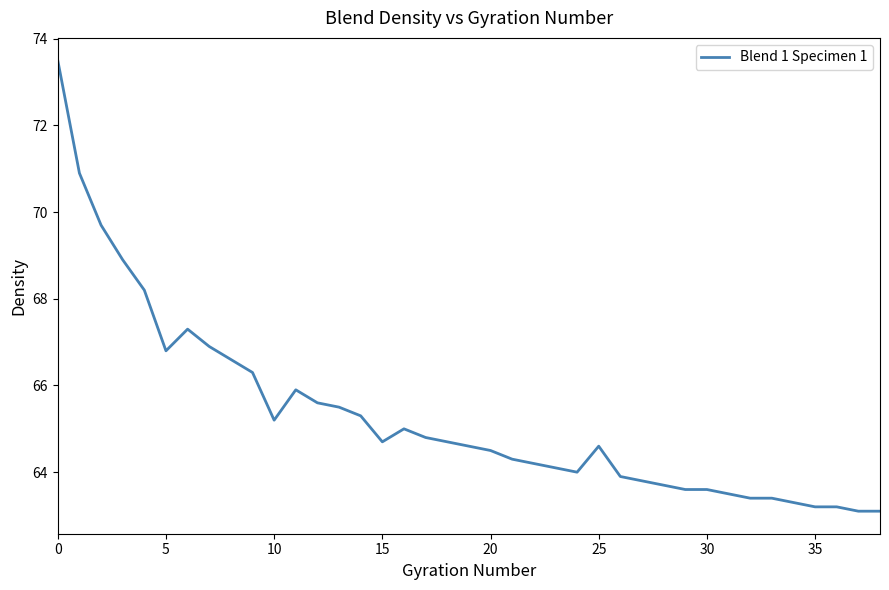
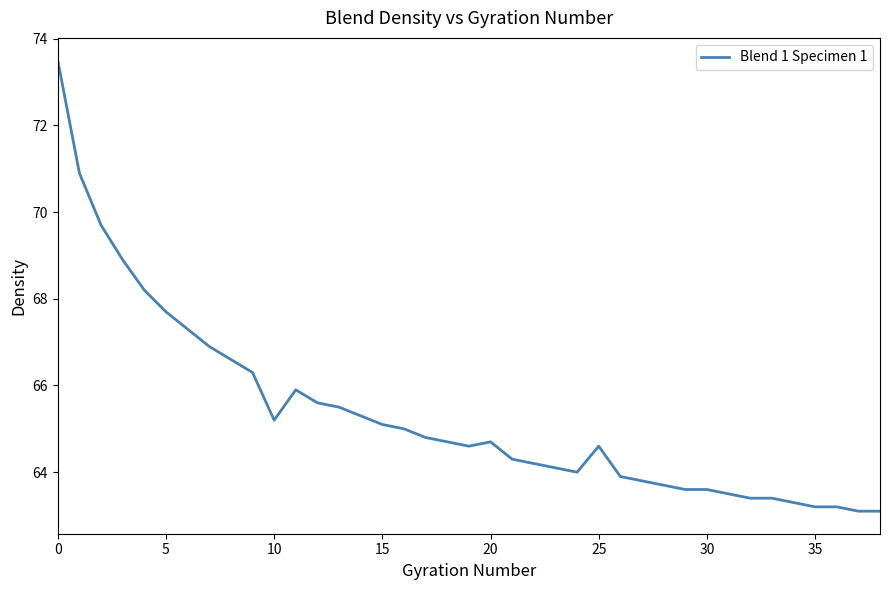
  {
    "0": 73.5,
-   "5": 66.8,
+   "5": 67.7,
    "10": 65.2,
-   "15": 64.7,
-   "20": 64.5,
+   "15": 65.1,
+   "20": 64.7,
    "25": 64.6,
    "30": 63.6,
    "35": 63.2
  }
